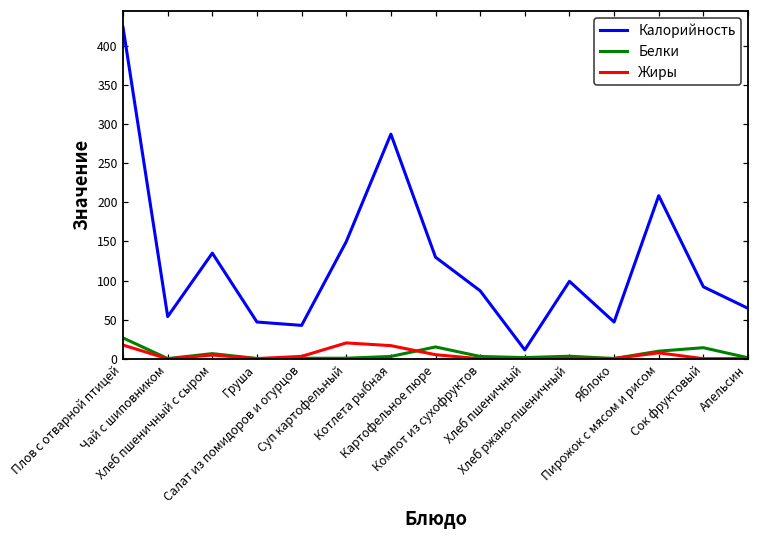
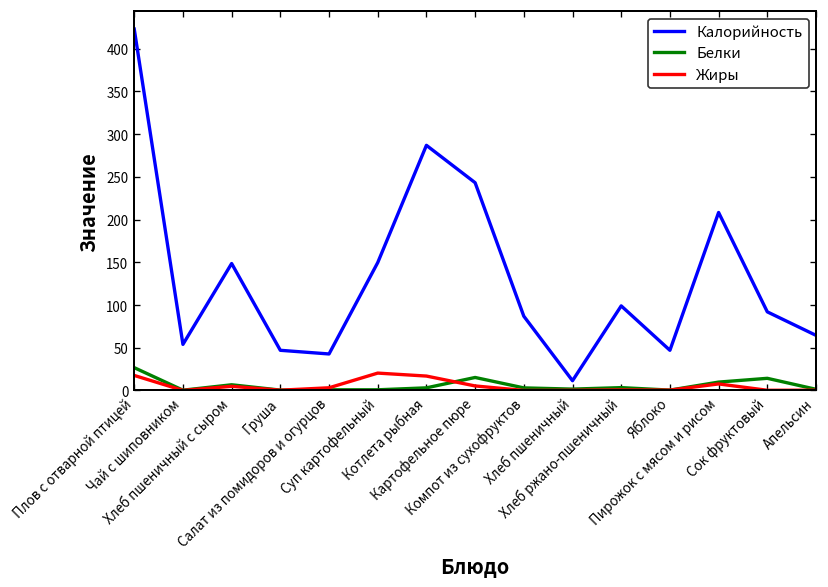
  {
    "Калорийность": {
      "Плов с отварной птицей": 420,
      "Чай с шиповником": 50,
-     "Хлеб пшеничный с сыром": 140,
+     "Хлеб пшеничный с сыром": 150,
      "Груша": 50,
      "Салат из помидоров и огурцов": 40,
      "Суп картофельный": 150,
      "Котлета рыбная": 290,
-     "Картофельное пюре": 130,
+     "Картофельное пюре": 240,
      "Компот из сухофруктов": 90,
      "Хлеб пшеничный": 10,
      "Хлеб ржано-пшеничный": 100,
      "Яблоко": 50,
      "Пирожок с мясом и рисом": 210,
      "Сок фруктовый": 90,
      "Апельсин": 60
    },
    "Белки": {
      "Плов с отварной птицей": 30,
      "Суп картофельный": 0,
      "Котлета рыбная": 0,
      "Картофельное пюре": 20,
      "Сок фруктовый": 10
    },
    "Жиры": {
      "Плов с отварной птицей": 20,
      "Суп картофельный": 20,
      "Котлета рыбная": 20,
      "Картофельное пюре": 10,
      "Сок фруктовый": 0
    }
  }
